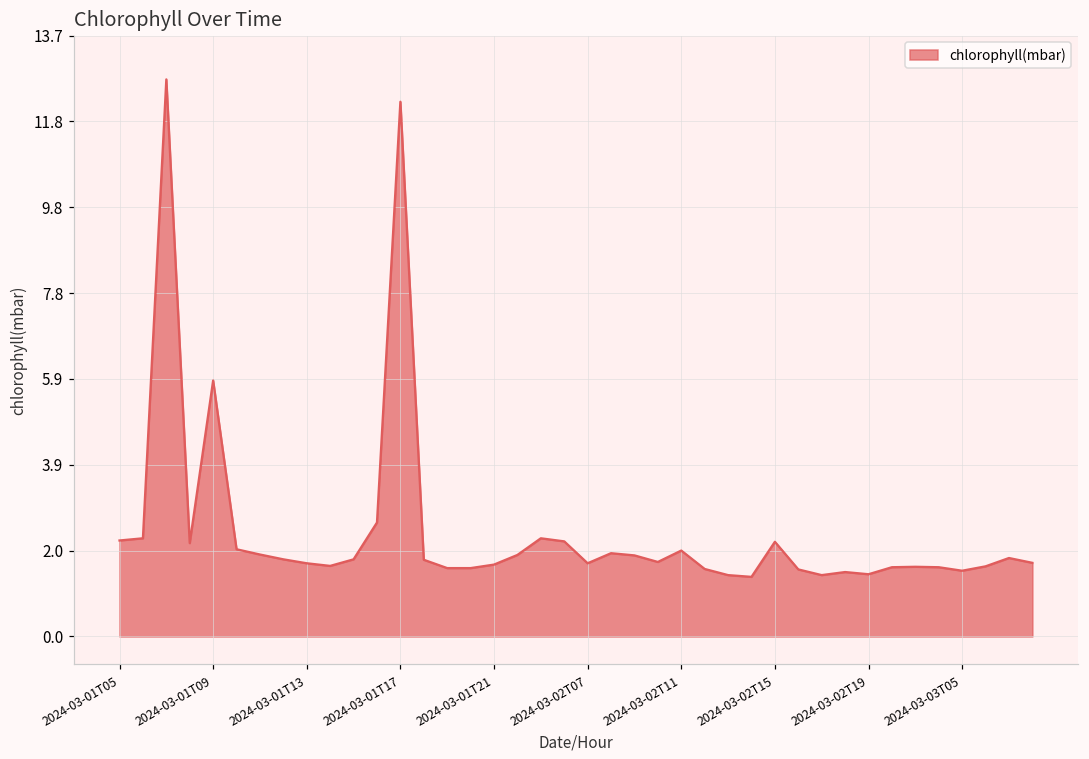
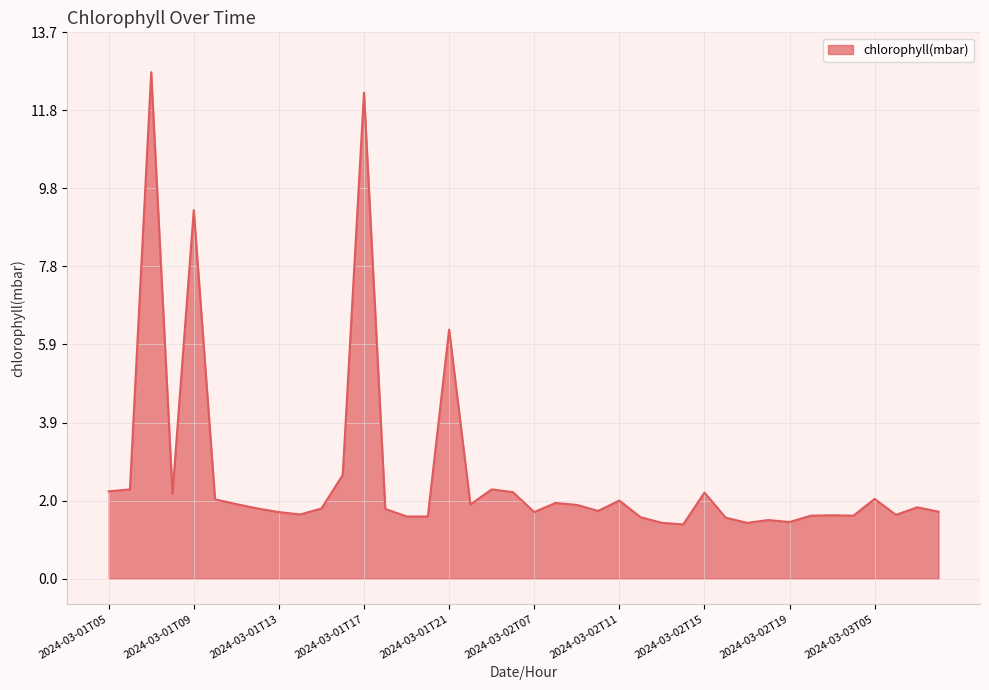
  {
    "2024-03-01T05": 2.2,
-   "2024-03-01T09": 5.8,
+   "2024-03-01T09": 9.3,
    "2024-03-01T13": 1.7,
    "2024-03-01T17": 12.2,
-   "2024-03-01T21": 1.6,
+   "2024-03-01T21": 6.3,
    "2024-03-02T07": 1.7,
    "2024-03-02T11": 2.0,
    "2024-03-02T15": 2.2,
    "2024-03-02T19": 1.4,
-   "2024-03-03T05": 1.5
+   "2024-03-03T05": 2.0
  }
